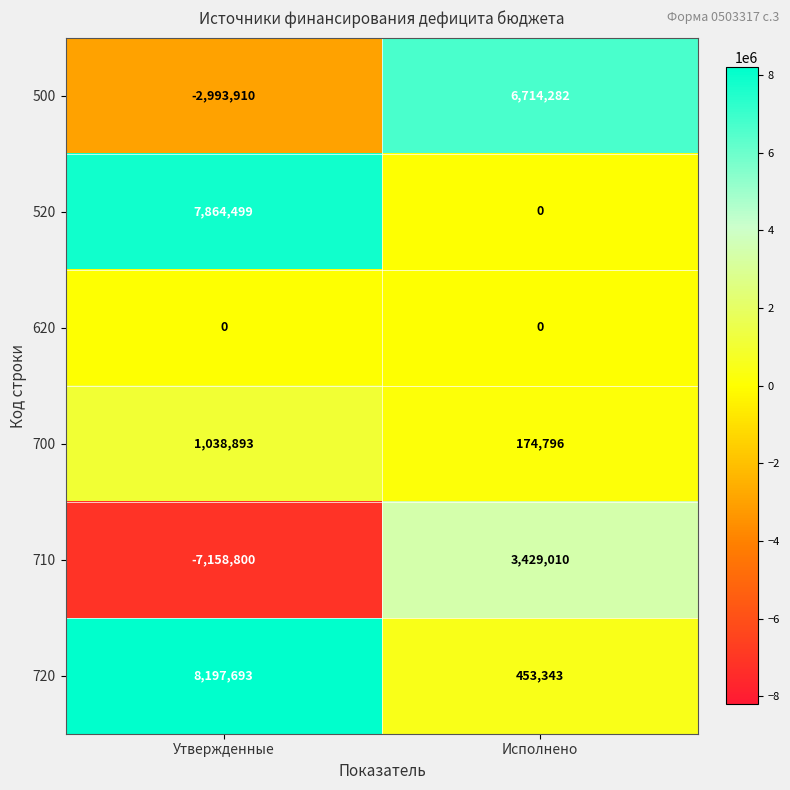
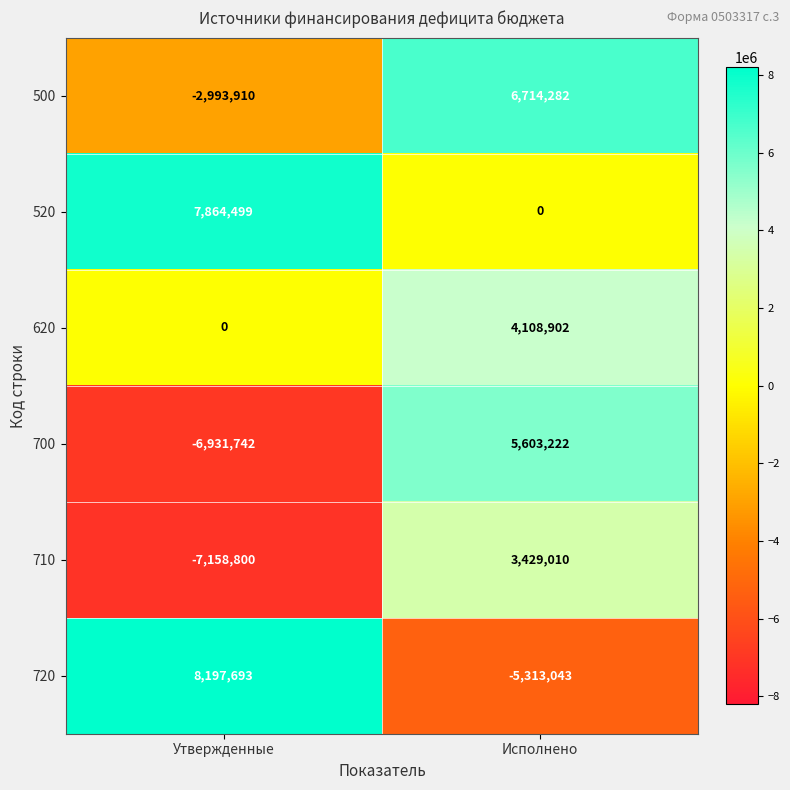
  {
    "500": {
      "Утвержденные": "-2,993,910",
      "Исполнено": "6,714,282"
    },
    "520": {
      "Утвержденные": "7,864,499",
      "Исполнено": "0"
    },
    "620": {
      "Утвержденные": "0",
-     "Исполнено": "0"
+     "Исполнено": "4,108,902"
    },
    "700": {
-     "Утвержденные": "1,038,893",
-     "Исполнено": "174,796"
+     "Утвержденные": "-6,931,742",
+     "Исполнено": "5,603,222"
    },
    "710": {
      "Утвержденные": "-7,158,800",
      "Исполнено": "3,429,010"
    },
    "720": {
      "Утвержденные": "8,197,693",
-     "Исполнено": "453,343"
+     "Исполнено": "-5,313,043"
    }
  }
